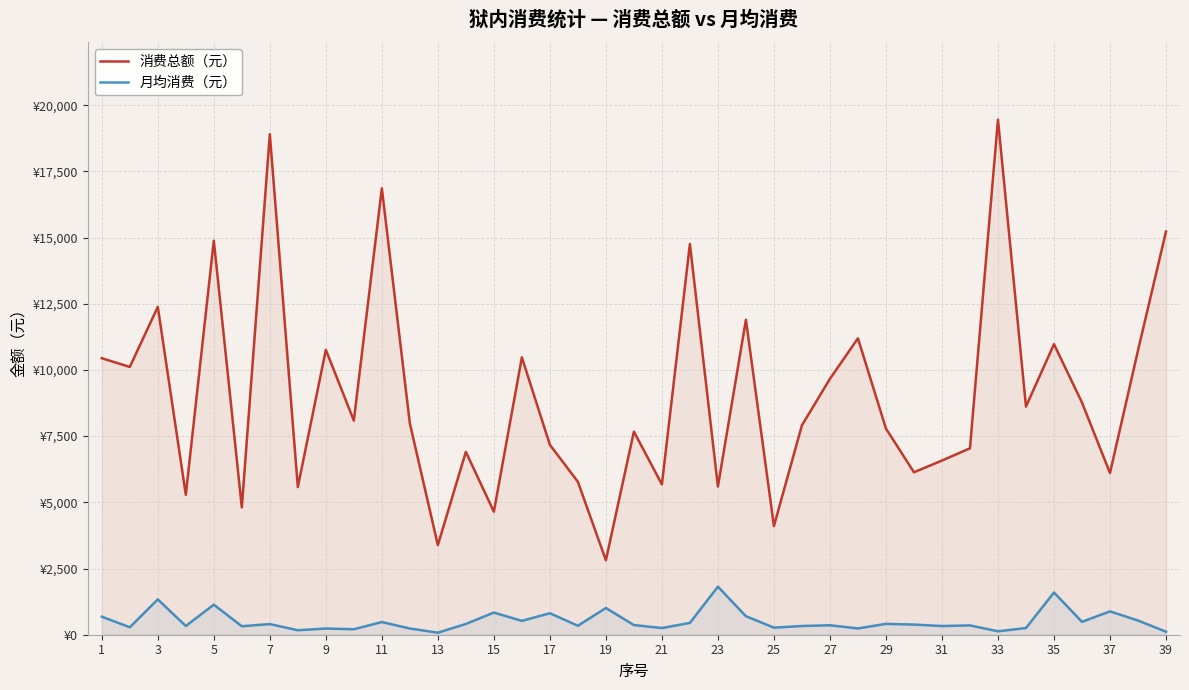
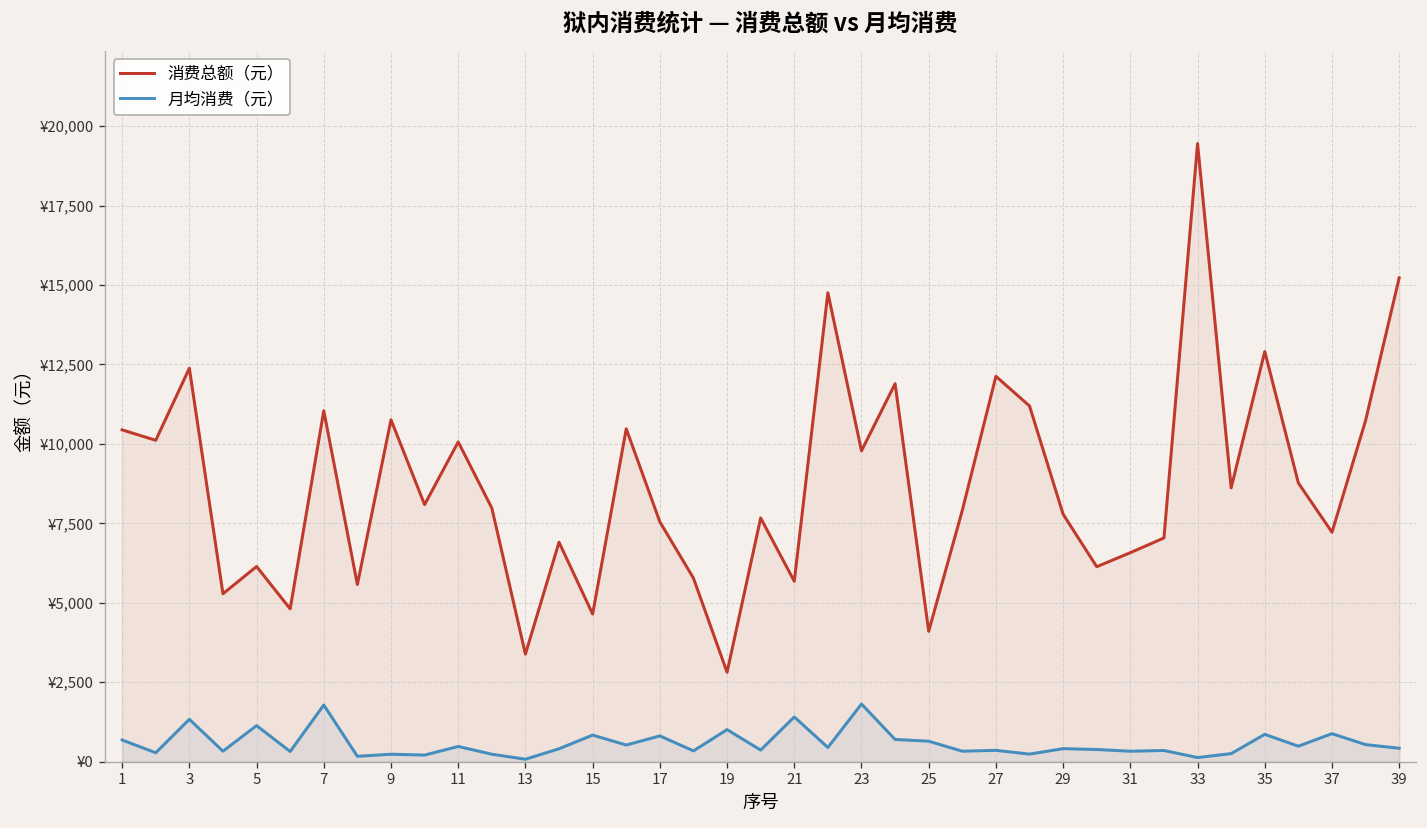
  {
    "消费总额（元）": {
      "1": "¥10,400",
      "3": "¥12,400",
-     "5": "¥14,900",
-     "7": "¥18,900",
+     "5": "¥6,100",
+     "7": "¥11,000",
      "9": "¥10,800",
-     "11": "¥16,900",
+     "11": "¥10,100",
      "13": "¥3,400",
      "15": "¥4,600",
-     "17": "¥7,200",
+     "17": "¥7,500",
      "19": "¥2,800",
      "21": "¥5,700",
-     "23": "¥5,600",
+     "23": "¥9,800",
      "25": "¥4,100",
-     "27": "¥9,700",
+     "27": "¥12,100",
      "29": "¥7,800",
      "31": "¥6,600",
      "33": "¥19,500",
-     "35": "¥11,000",
-     "37": "¥6,100",
+     "35": "¥12,900",
+     "37": "¥7,200",
      "39": "¥15,200"
    },
    "月均消费（元）": {
      "1": "¥700",
      "3": "¥1,300",
      "5": "¥1,100",
-     "7": "¥400",
+     "7": "¥1,800",
      "9": "¥200",
      "11": "¥500",
      "13": "¥100",
      "15": "¥800",
      "17": "¥800",
      "19": "¥1,000",
-     "21": "¥300",
+     "21": "¥1,400",
      "23": "¥1,800",
-     "25": "¥300",
+     "25": "¥600",
      "27": "¥400",
      "29": "¥400",
      "31": "¥300",
      "33": "¥100",
-     "35": "¥1,600",
+     "35": "¥900",
      "37": "¥900",
-     "39": "¥100"
+     "39": "¥400"
    }
  }
